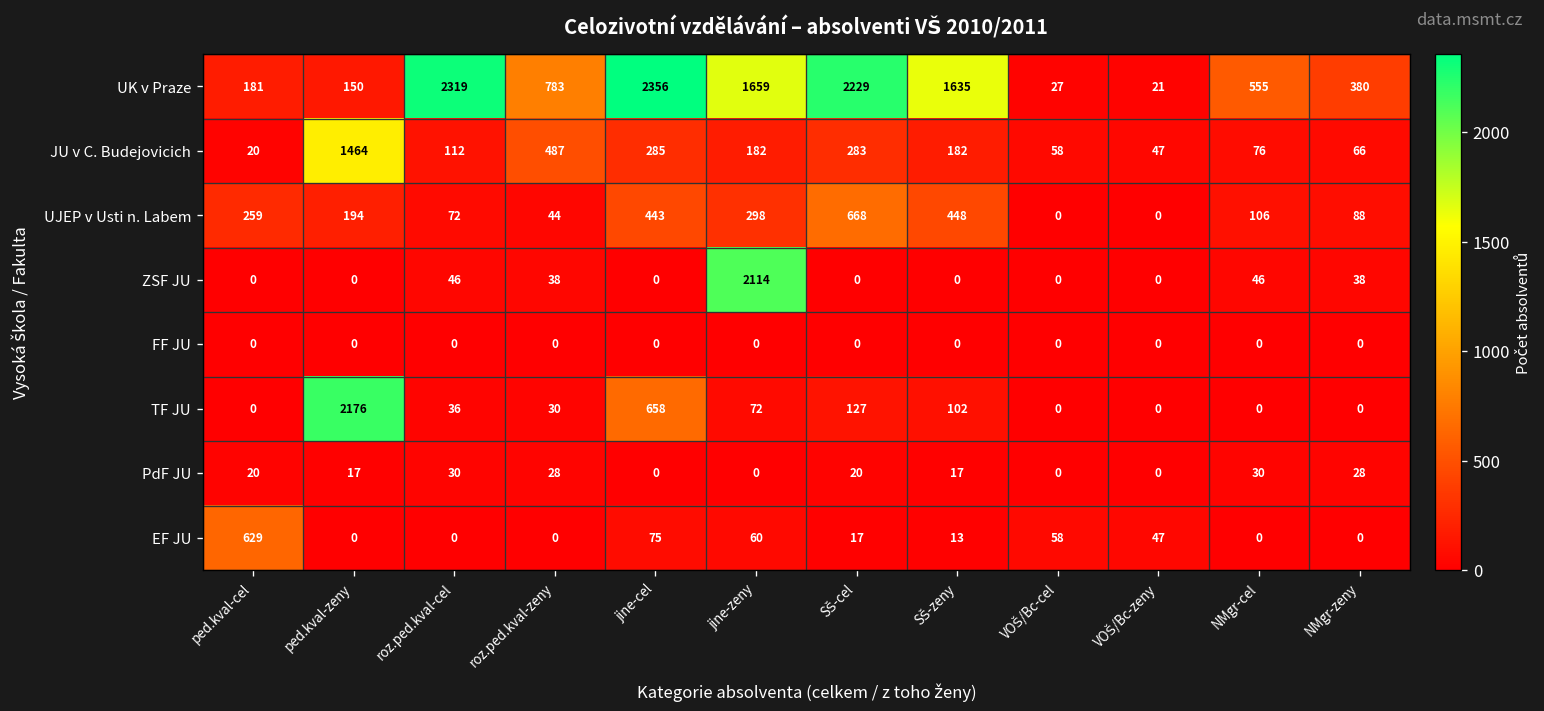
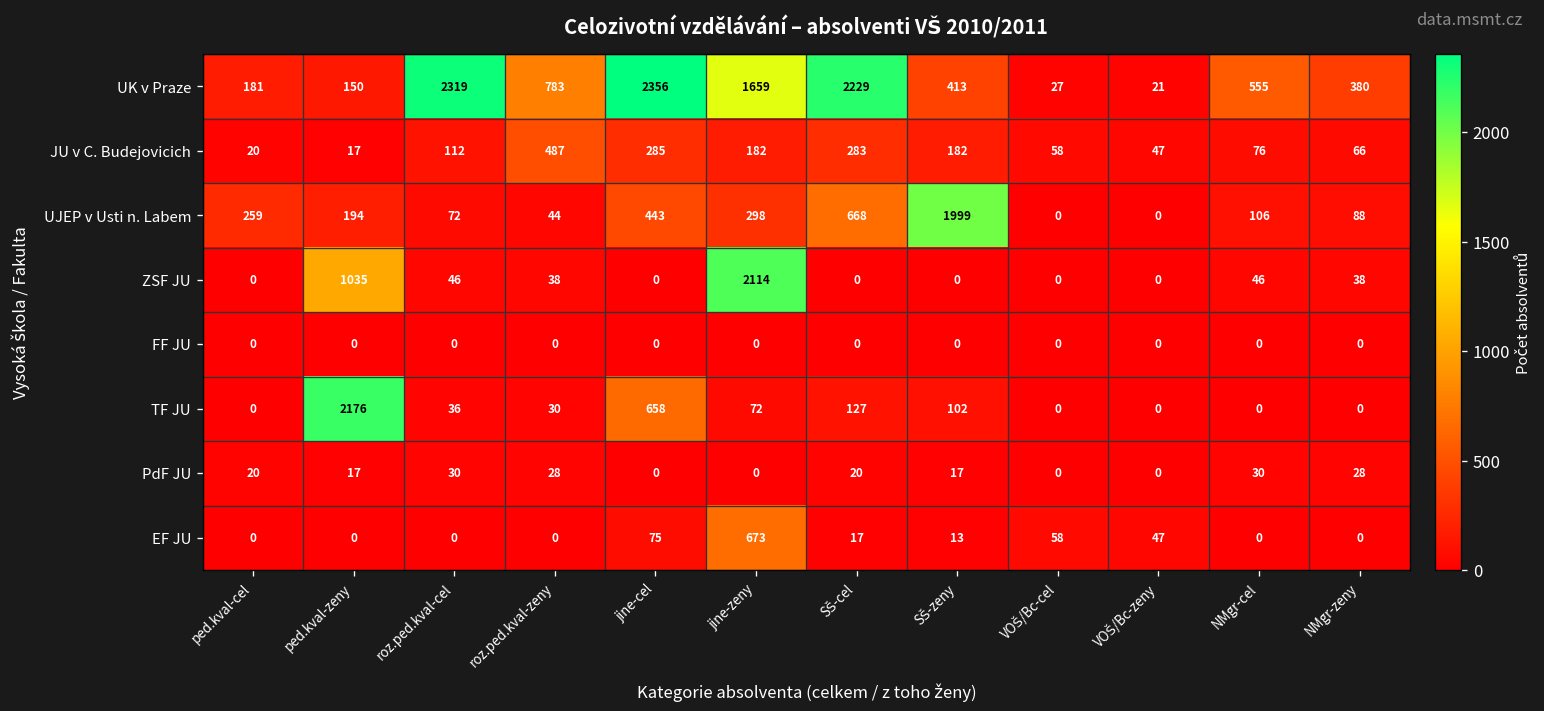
  {
    "UK v Praze": {
      "ped.kval-cel": 181,
      "ped.kval-zeny": 150,
      "roz.ped.kval-cel": 2319,
      "roz.ped.kval-zeny": 783,
      "jine-cel": 2356,
      "jine-zeny": 1659,
      "SŠ-cel": 2229,
-     "SŠ-zeny": 1635,
+     "SŠ-zeny": 413,
      "VOŠ/Bc-cel": 27,
      "VOŠ/Bc-zeny": 21,
      "NMgr-cel": 555,
      "NMgr-zeny": 380
    },
    "JU v C. Budejovicich": {
      "ped.kval-cel": 20,
-     "ped.kval-zeny": 1464,
+     "ped.kval-zeny": 17,
      "roz.ped.kval-cel": 112,
      "roz.ped.kval-zeny": 487,
      "jine-cel": 285,
      "jine-zeny": 182,
      "SŠ-cel": 283,
      "SŠ-zeny": 182,
      "VOŠ/Bc-cel": 58,
      "VOŠ/Bc-zeny": 47,
      "NMgr-cel": 76,
      "NMgr-zeny": 66
    },
    "UJEP v Usti n. Labem": {
      "ped.kval-cel": 259,
      "ped.kval-zeny": 194,
      "roz.ped.kval-cel": 72,
      "roz.ped.kval-zeny": 44,
      "jine-cel": 443,
      "jine-zeny": 298,
      "SŠ-cel": 668,
-     "SŠ-zeny": 448,
+     "SŠ-zeny": 1999,
      "VOŠ/Bc-cel": 0,
      "VOŠ/Bc-zeny": 0,
      "NMgr-cel": 106,
      "NMgr-zeny": 88
    },
    "ZSF JU": {
      "ped.kval-cel": 0,
-     "ped.kval-zeny": 0,
+     "ped.kval-zeny": 1035,
      "roz.ped.kval-cel": 46,
      "roz.ped.kval-zeny": 38,
      "jine-cel": 0,
      "jine-zeny": 2114,
      "SŠ-cel": 0,
      "SŠ-zeny": 0,
      "VOŠ/Bc-cel": 0,
      "VOŠ/Bc-zeny": 0,
      "NMgr-cel": 46,
      "NMgr-zeny": 38
    },
    "FF JU": {
      "ped.kval-cel": 0,
      "ped.kval-zeny": 0,
      "roz.ped.kval-cel": 0,
      "roz.ped.kval-zeny": 0,
      "jine-cel": 0,
      "jine-zeny": 0,
      "SŠ-cel": 0,
      "SŠ-zeny": 0,
      "VOŠ/Bc-cel": 0,
      "VOŠ/Bc-zeny": 0,
      "NMgr-cel": 0,
      "NMgr-zeny": 0
    },
    "TF JU": {
      "ped.kval-cel": 0,
      "ped.kval-zeny": 2176,
      "roz.ped.kval-cel": 36,
      "roz.ped.kval-zeny": 30,
      "jine-cel": 658,
      "jine-zeny": 72,
      "SŠ-cel": 127,
      "SŠ-zeny": 102,
      "VOŠ/Bc-cel": 0,
      "VOŠ/Bc-zeny": 0,
      "NMgr-cel": 0,
      "NMgr-zeny": 0
    },
    "PdF JU": {
      "ped.kval-cel": 20,
      "ped.kval-zeny": 17,
      "roz.ped.kval-cel": 30,
      "roz.ped.kval-zeny": 28,
      "jine-cel": 0,
      "jine-zeny": 0,
      "SŠ-cel": 20,
      "SŠ-zeny": 17,
      "VOŠ/Bc-cel": 0,
      "VOŠ/Bc-zeny": 0,
      "NMgr-cel": 30,
      "NMgr-zeny": 28
    },
    "EF JU": {
-     "ped.kval-cel": 629,
+     "ped.kval-cel": 0,
      "ped.kval-zeny": 0,
      "roz.ped.kval-cel": 0,
      "roz.ped.kval-zeny": 0,
      "jine-cel": 75,
-     "jine-zeny": 60,
+     "jine-zeny": 673,
      "SŠ-cel": 17,
      "SŠ-zeny": 13,
      "VOŠ/Bc-cel": 58,
      "VOŠ/Bc-zeny": 47,
      "NMgr-cel": 0,
      "NMgr-zeny": 0
    }
  }
